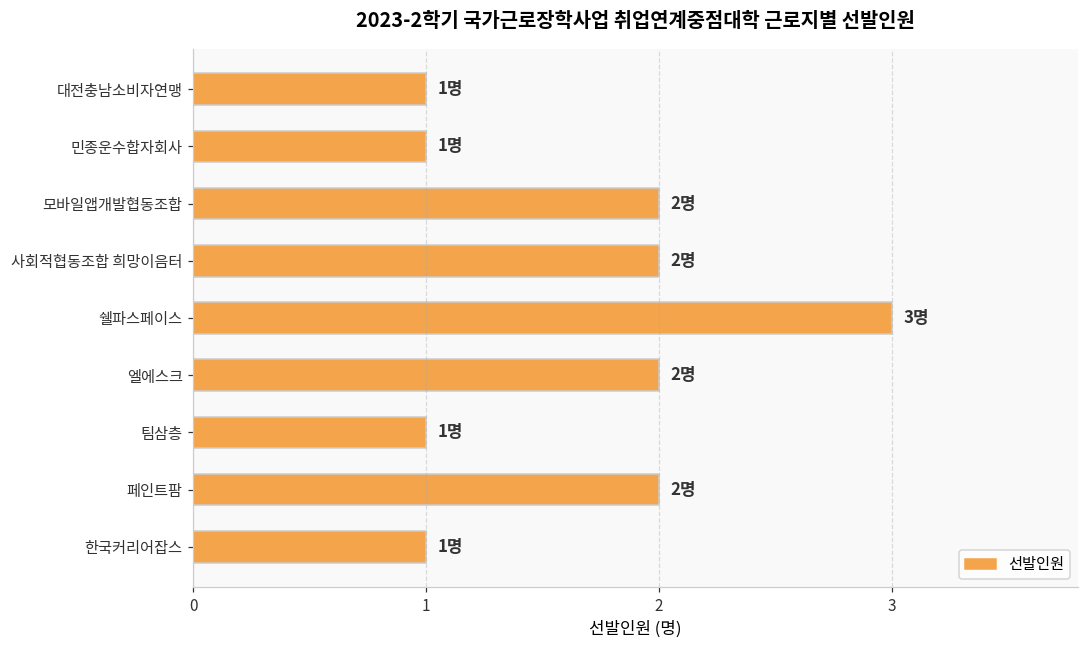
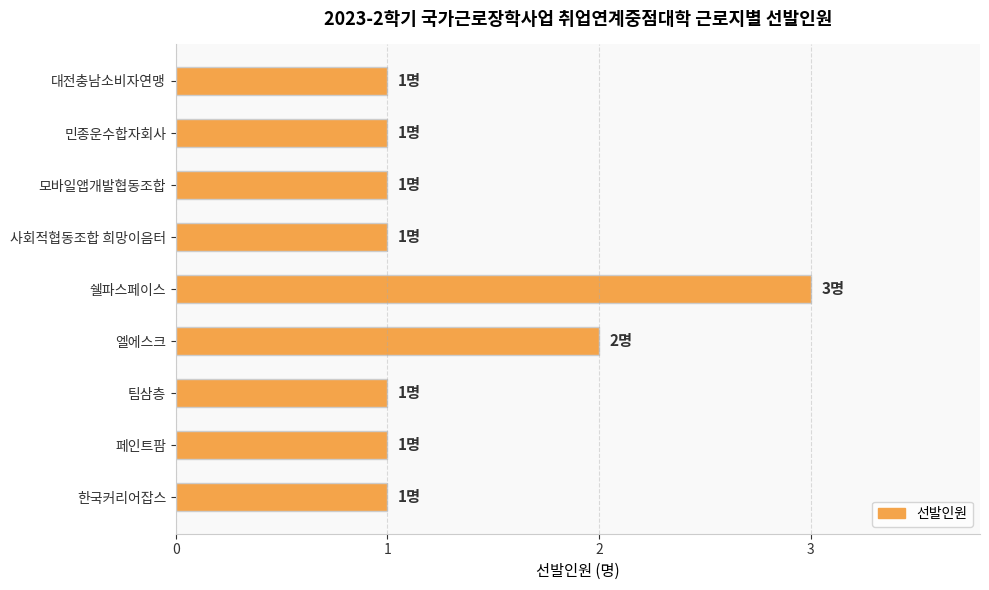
  {
    "대전충남소비자연맹": "1명",
    "민종운수합자회사": "1명",
-   "모바일앱개발협동조합": "2명",
-   "사회적협동조합 희망이음터": "2명",
+   "모바일앱개발협동조합": "1명",
+   "사회적협동조합 희망이음터": "1명",
    "쉘파스페이스": "3명",
    "엘에스크": "2명",
    "팀삼층": "1명",
-   "페인트팜": "2명",
+   "페인트팜": "1명",
    "한국커리어잡스": "1명"
  }
